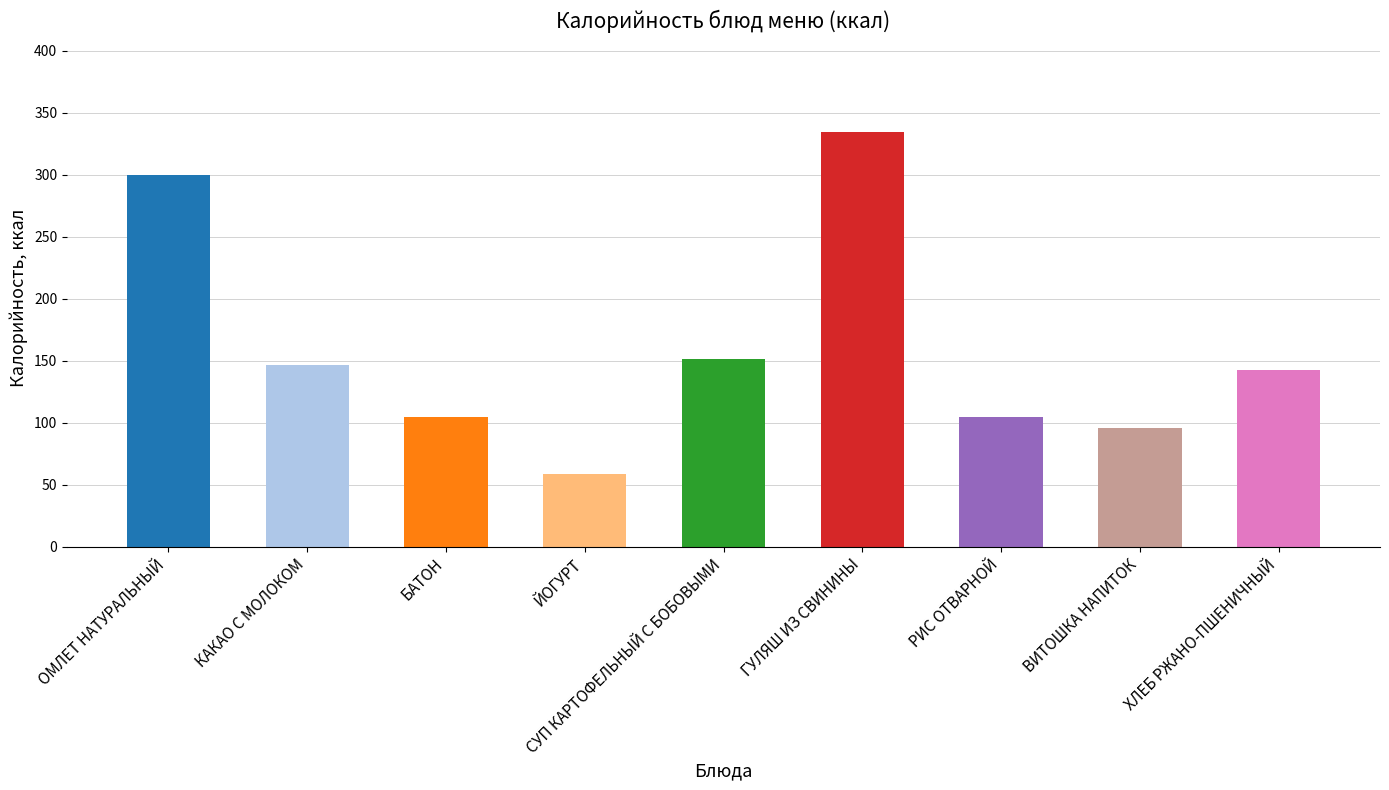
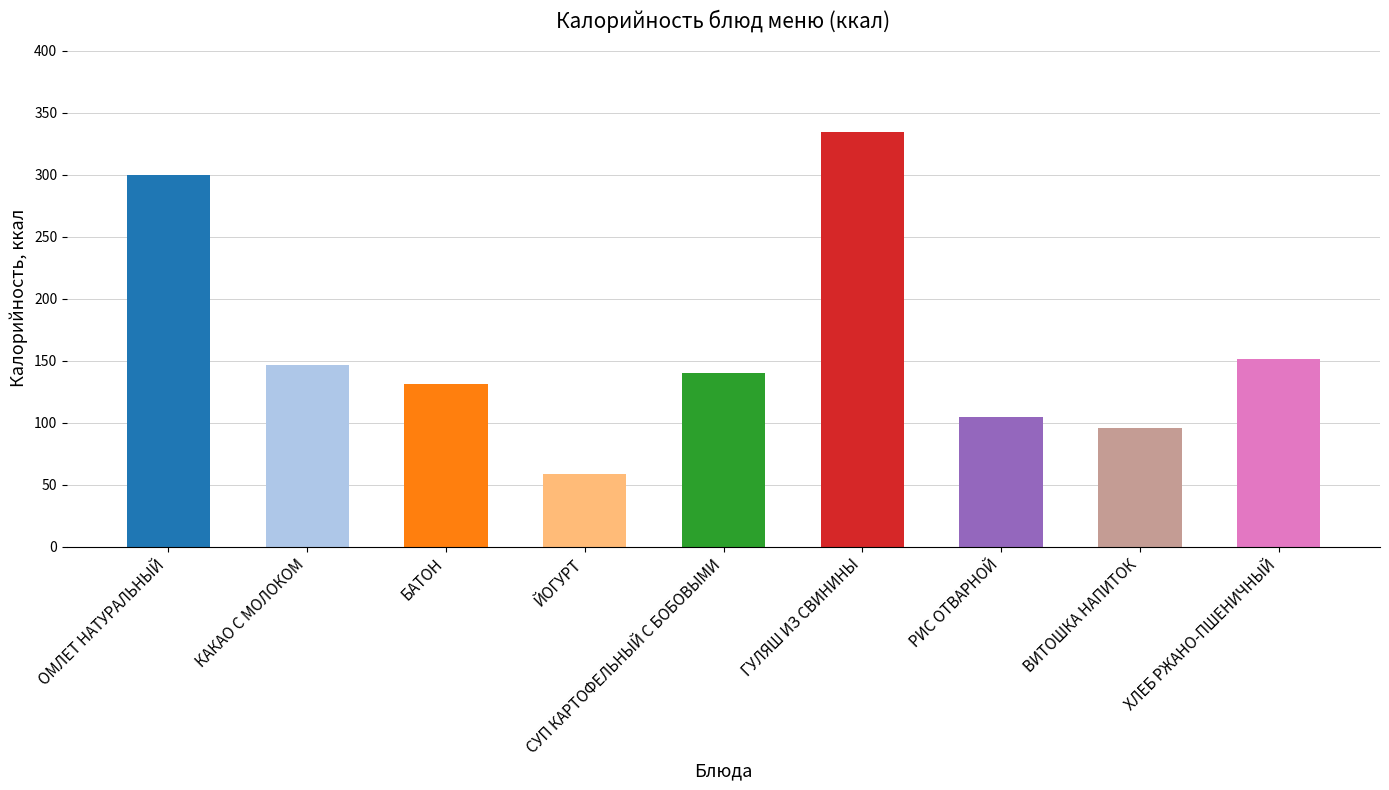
  {
    "ОМЛЕТ НАТУРАЛЬНЫЙ": 300,
    "КАКАО С МОЛОКОМ": 147,
-   "БАТОН": 105,
+   "БАТОН": 131,
    "ЙОГУРТ": 59,
-   "СУП КАРТОФЕЛЬНЫЙ С БОБОВЫМИ": 151,
+   "СУП КАРТОФЕЛЬНЫЙ С БОБОВЫМИ": 140,
    "ГУЛЯШ ИЗ СВИНИНЫ": 334,
    "РИС ОТВАРНОЙ": 105,
    "ВИТОШКА НАПИТОК": 96,
-   "ХЛЕБ РЖАНО-ПШЕНИЧНЫЙ": 143
+   "ХЛЕБ РЖАНО-ПШЕНИЧНЫЙ": 152
  }
